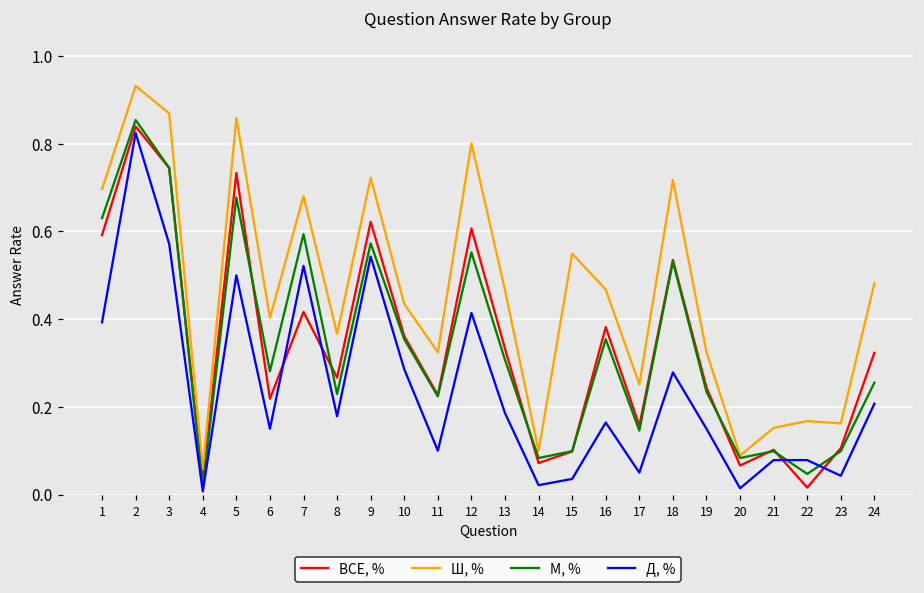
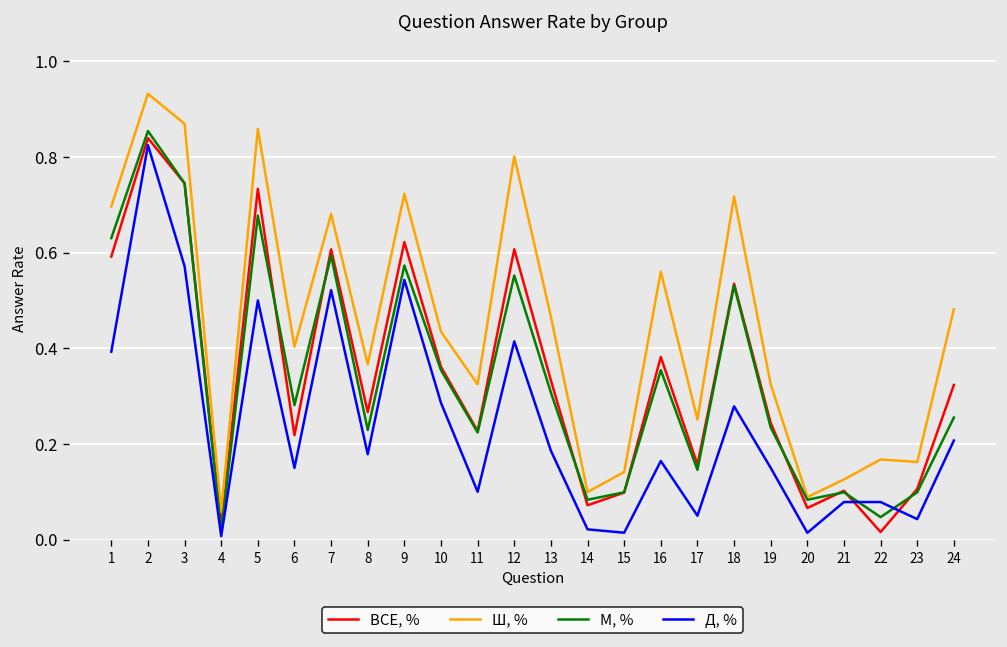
  {
    "ВСЕ, %": {
      "1": 0.59,
      "2": 0.84,
      "4": 0.03,
      "5": 0.73,
      "6": 0.22,
-     "7": 0.42,
+     "7": 0.61,
      "8": 0.27,
      "9": 0.62,
      "10": 0.36,
      "12": 0.61,
      "13": 0.33,
      "14": 0.07,
      "16": 0.38,
      "17": 0.16,
      "19": 0.24,
      "20": 0.07,
      "22": 0.02,
      "23": 0.11,
      "24": 0.32
    },
    "Ш, %": {
      "1": 0.70,
      "2": 0.93,
      "3": 0.87,
      "4": 0.06,
      "5": 0.86,
      "6": 0.40,
      "7": 0.68,
      "8": 0.37,
      "9": 0.72,
      "10": 0.43,
      "11": 0.32,
      "12": 0.80,
      "13": 0.47,
      "14": 0.10,
-     "15": 0.55,
-     "16": 0.47,
+     "15": 0.14,
+     "16": 0.56,
      "17": 0.25,
      "18": 0.72,
      "19": 0.32,
-     "21": 0.15,
+     "21": 0.13,
      "22": 0.17,
      "23": 0.16,
      "24": 0.48
    },
    "М, %": {
      "1": 0.63,
      "2": 0.85,
      "4": 0.02,
      "5": 0.68,
      "6": 0.28,
      "7": 0.59,
      "8": 0.23,
      "9": 0.57,
      "10": 0.35,
      "12": 0.55,
      "13": 0.31,
      "14": 0.08,
      "16": 0.35,
      "17": 0.15,
      "19": 0.23,
      "22": 0.05,
      "23": 0.10,
      "24": 0.26
    },
    "Д, %": {
      "1": 0.39,
      "2": 0.82,
      "3": 0.57,
      "4": 0.01,
      "5": 0.50,
      "6": 0.15,
      "7": 0.52,
      "8": 0.18,
      "9": 0.54,
      "10": 0.29,
      "11": 0.10,
      "12": 0.41,
      "13": 0.19,
      "14": 0.02,
-     "15": 0.04,
+     "15": 0.01,
      "16": 0.16,
      "17": 0.05,
      "18": 0.28,
      "19": 0.15,
      "20": 0.01,
      "21": 0.08,
      "22": 0.08,
      "23": 0.04,
      "24": 0.21
    }
  }
